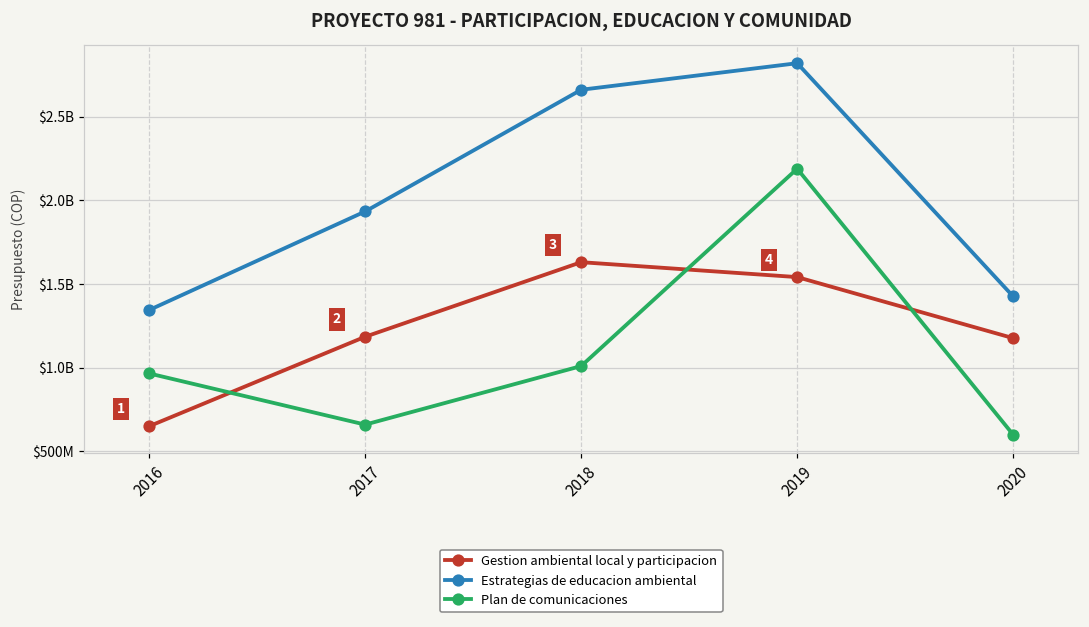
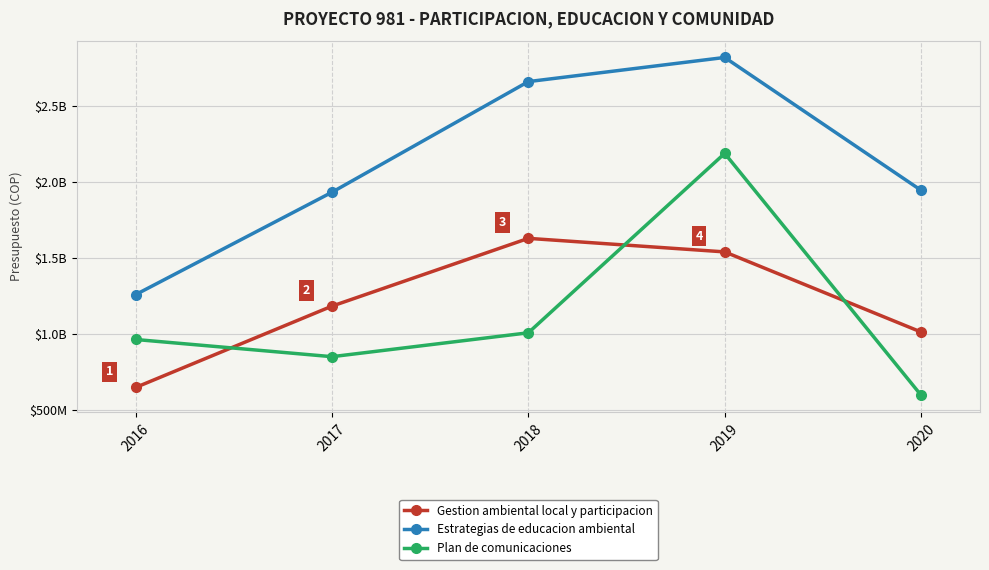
  {
    "Gestion ambiental local y participacion": {
-     "2020": "$1180000000"
+     "2020": "$1010000000"
    },
    "Estrategias de educacion ambiental": {
-     "2016": "$1340000000",
+     "2016": "$1260000000",
      "2017": "$1930000000",
      "2018": "$2660000000",
      "2019": "$2820000000",
-     "2020": "$1430000000"
+     "2020": "$1950000000"
    },
    "Plan de comunicaciones": {
      "2016": "$970000000",
-     "2017": "$660000000",
+     "2017": "$850000000",
      "2018": "$1010000000",
      "2019": "$2190000000",
      "2020": "$600000000"
    }
  }
